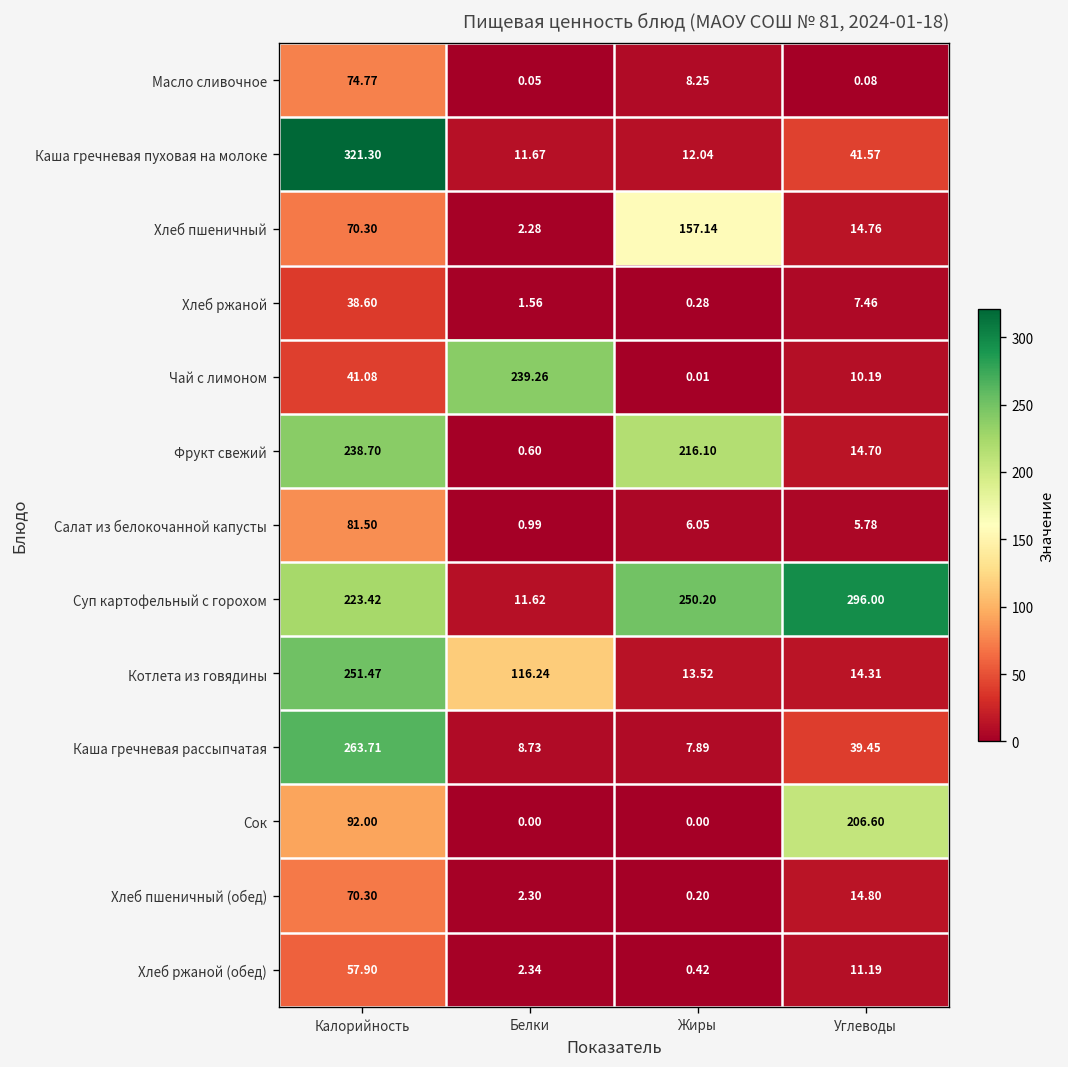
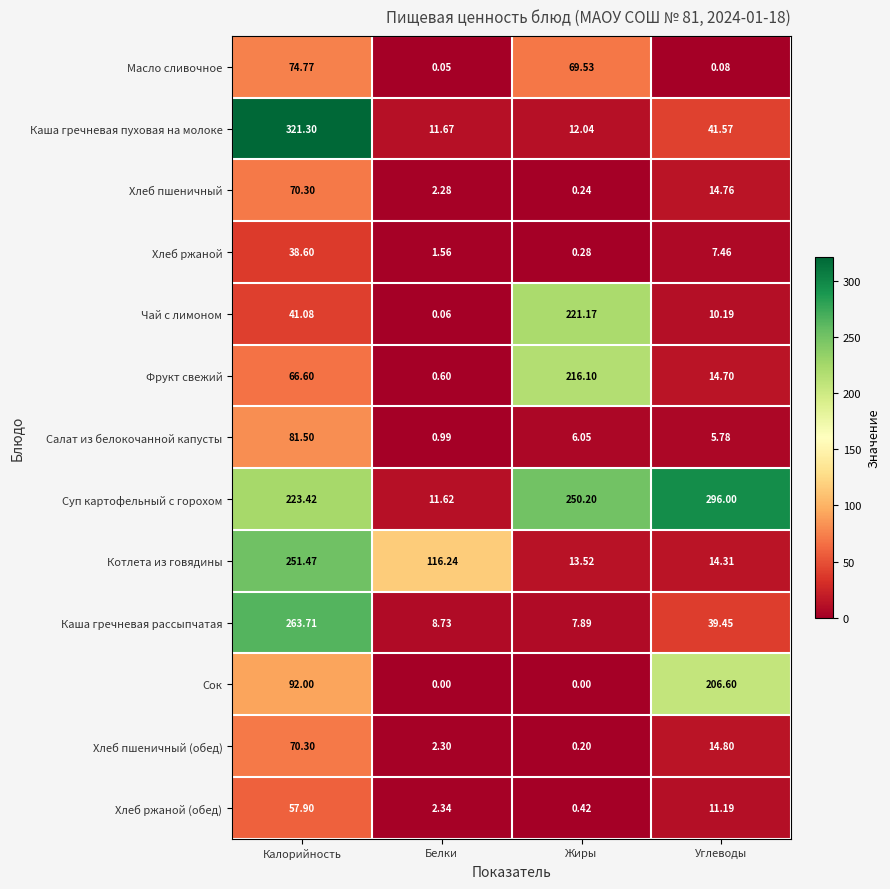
  {
    "Масло сливочное": {
      "Калорийность": 74.77,
      "Белки": 0.05,
-     "Жиры": 8.25,
+     "Жиры": 69.53,
      "Углеводы": 0.08
    },
    "Каша гречневая пуховая на молоке": {
      "Калорийность": 321.30,
      "Белки": 11.67,
      "Жиры": 12.04,
      "Углеводы": 41.57
    },
    "Хлеб пшеничный": {
      "Калорийность": 70.30,
      "Белки": 2.28,
-     "Жиры": 157.14,
+     "Жиры": 0.24,
      "Углеводы": 14.76
    },
    "Хлеб ржаной": {
      "Калорийность": 38.60,
      "Белки": 1.56,
      "Жиры": 0.28,
      "Углеводы": 7.46
    },
    "Чай с лимоном": {
      "Калорийность": 41.08,
-     "Белки": 239.26,
-     "Жиры": 0.01,
+     "Белки": 0.06,
+     "Жиры": 221.17,
      "Углеводы": 10.19
    },
    "Фрукт свежий": {
-     "Калорийность": 238.70,
+     "Калорийность": 66.60,
      "Белки": 0.60,
      "Жиры": 216.10,
      "Углеводы": 14.70
    },
    "Салат из белокочанной капусты": {
      "Калорийность": 81.50,
      "Белки": 0.99,
      "Жиры": 6.05,
      "Углеводы": 5.78
    },
    "Суп картофельный с горохом": {
      "Калорийность": 223.42,
      "Белки": 11.62,
      "Жиры": 250.20,
      "Углеводы": 296.00
    },
    "Котлета из говядины": {
      "Калорийность": 251.47,
      "Белки": 116.24,
      "Жиры": 13.52,
      "Углеводы": 14.31
    },
    "Каша гречневая рассыпчатая": {
      "Калорийность": 263.71,
      "Белки": 8.73,
      "Жиры": 7.89,
      "Углеводы": 39.45
    },
    "Сок": {
      "Калорийность": 92.00,
      "Белки": 0.00,
      "Жиры": 0.00,
      "Углеводы": 206.60
    },
    "Хлеб пшеничный (обед)": {
      "Калорийность": 70.30,
      "Белки": 2.30,
      "Жиры": 0.20,
      "Углеводы": 14.80
    },
    "Хлеб ржаной (обед)": {
      "Калорийность": 57.90,
      "Белки": 2.34,
      "Жиры": 0.42,
      "Углеводы": 11.19
    }
  }
